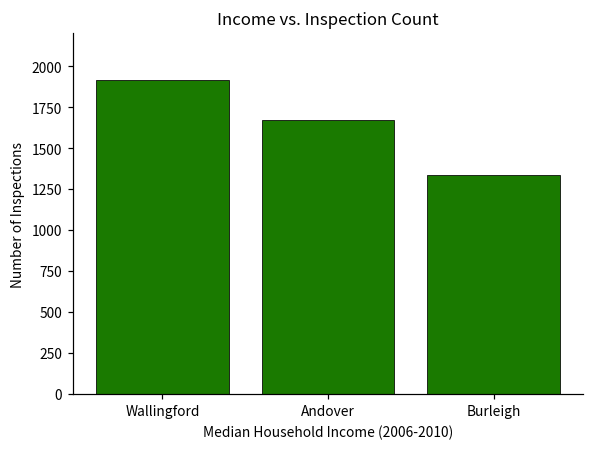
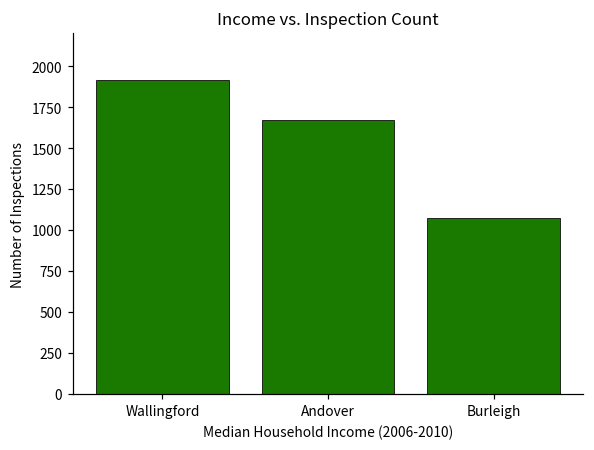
  {
    "Wallingford": 1910,
    "Andover": 1670,
-   "Burleigh": 1330
+   "Burleigh": 1070
  }
